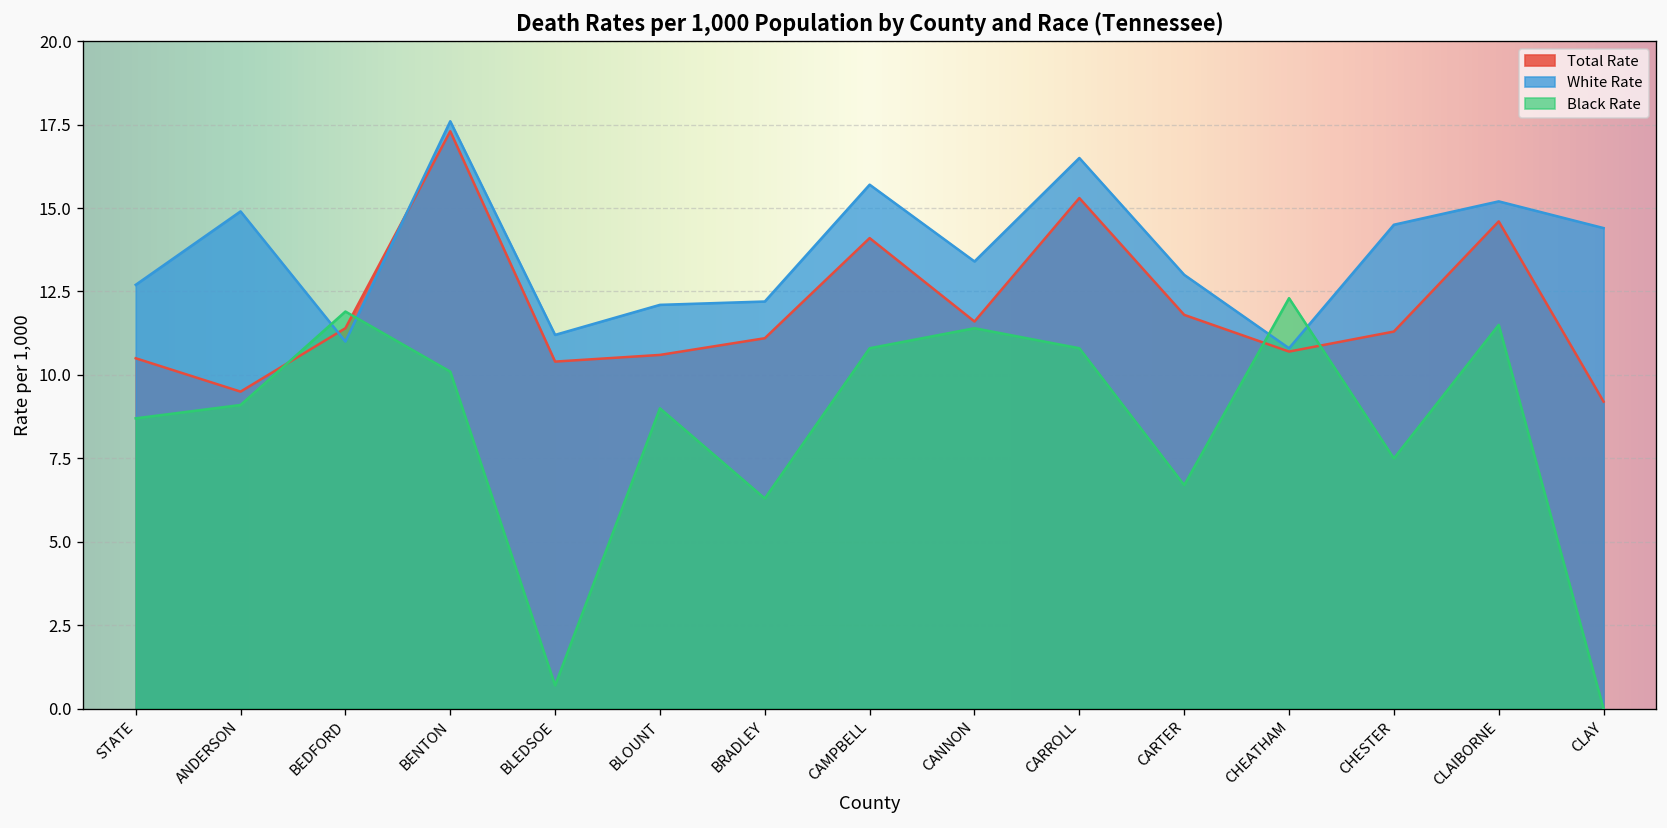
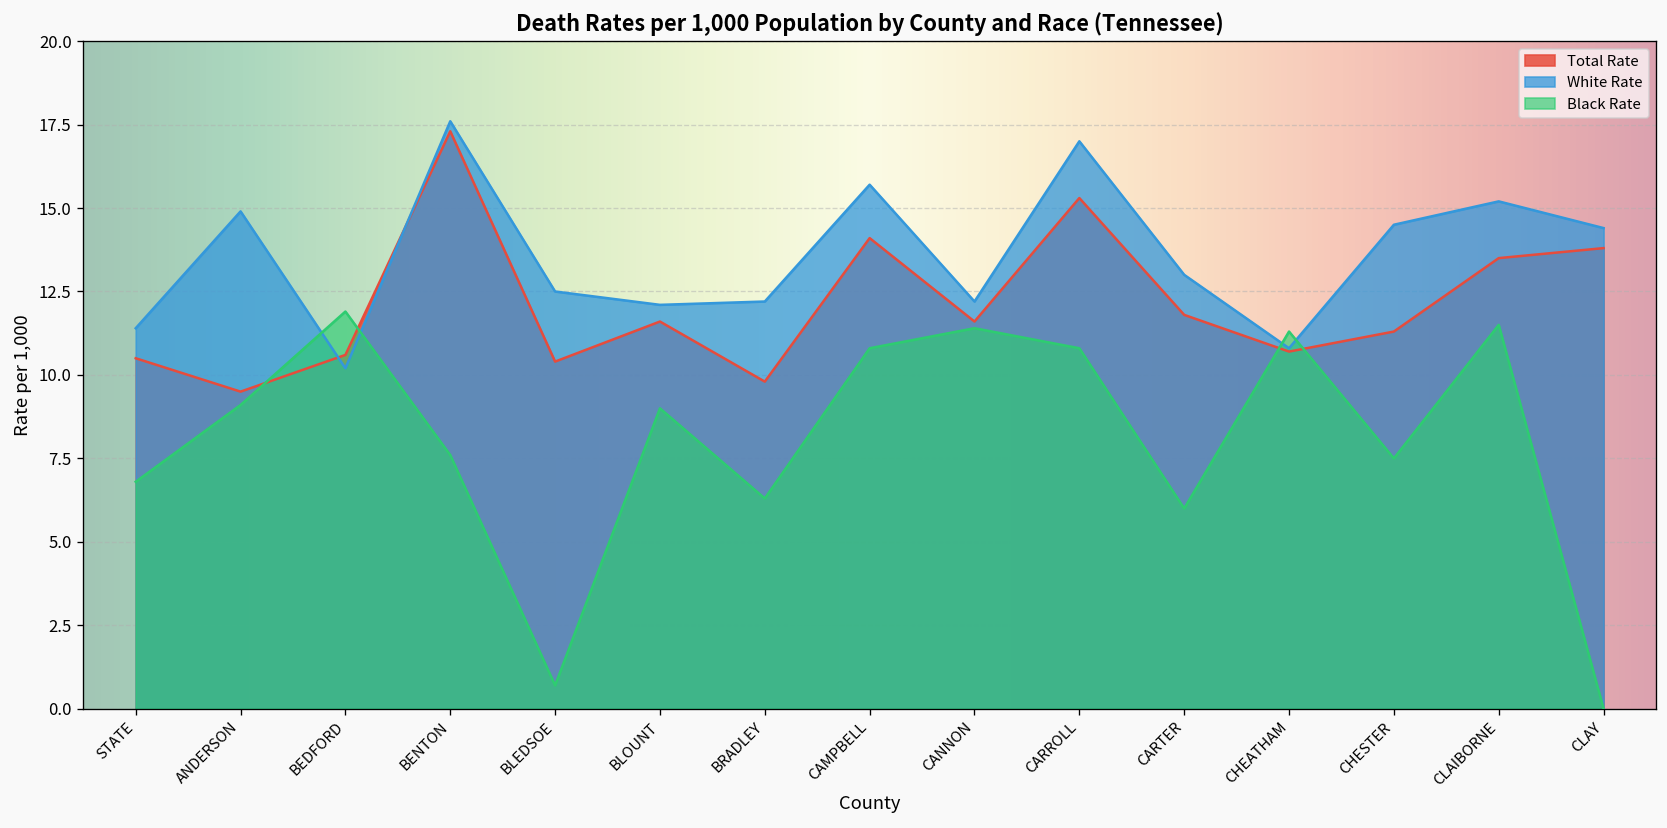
  {
    "Total Rate": {
      "STATE": 10.5,
      "ANDERSON": 9.5,
-     "BEDFORD": 11.4,
+     "BEDFORD": 10.6,
      "BENTON": 17.3,
      "BLEDSOE": 10.4,
-     "BLOUNT": 10.6,
-     "BRADLEY": 11.1,
+     "BLOUNT": 11.6,
+     "BRADLEY": 9.8,
      "CAMPBELL": 14.1,
      "CANNON": 11.6,
      "CARROLL": 15.3,
      "CARTER": 11.8,
      "CHEATHAM": 10.7,
      "CHESTER": 11.3,
-     "CLAIBORNE": 14.6,
-     "CLAY": 9.2
+     "CLAIBORNE": 13.5,
+     "CLAY": 13.8
    },
    "White Rate": {
-     "STATE": 12.7,
+     "STATE": 11.4,
      "ANDERSON": 14.9,
-     "BEDFORD": 11.0,
+     "BEDFORD": 10.2,
      "BENTON": 17.6,
-     "BLEDSOE": 11.2,
+     "BLEDSOE": 12.5,
      "BLOUNT": 12.1,
      "BRADLEY": 12.2,
      "CAMPBELL": 15.7,
-     "CANNON": 13.4,
-     "CARROLL": 16.5,
+     "CANNON": 12.2,
+     "CARROLL": 17.0,
      "CARTER": 13.0,
      "CHEATHAM": 10.8,
      "CHESTER": 14.5,
      "CLAIBORNE": 15.2,
      "CLAY": 14.4
    },
    "Black Rate": {
-     "STATE": 8.7,
+     "STATE": 6.8,
      "ANDERSON": 9.1,
      "BEDFORD": 11.9,
-     "BENTON": 10.1,
+     "BENTON": 7.6,
      "BLEDSOE": 0.7,
      "BLOUNT": 9.0,
      "BRADLEY": 6.3,
      "CAMPBELL": 10.8,
      "CANNON": 11.4,
      "CARROLL": 10.8,
-     "CARTER": 6.7,
-     "CHEATHAM": 12.3,
+     "CARTER": 6.0,
+     "CHEATHAM": 11.3,
      "CHESTER": 7.5,
      "CLAIBORNE": 11.5,
      "CLAY": 0.0
    }
  }
